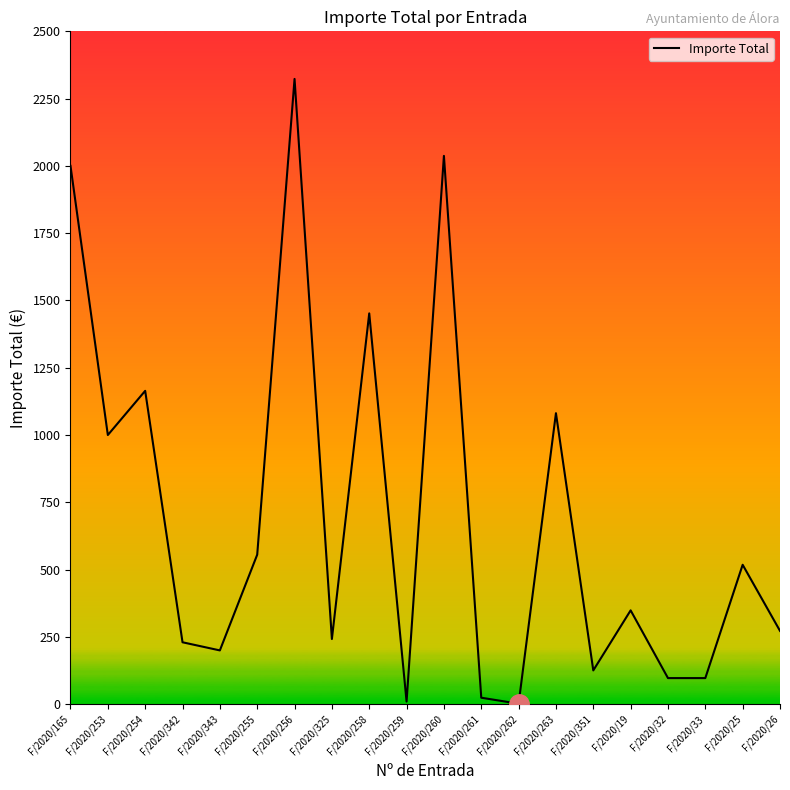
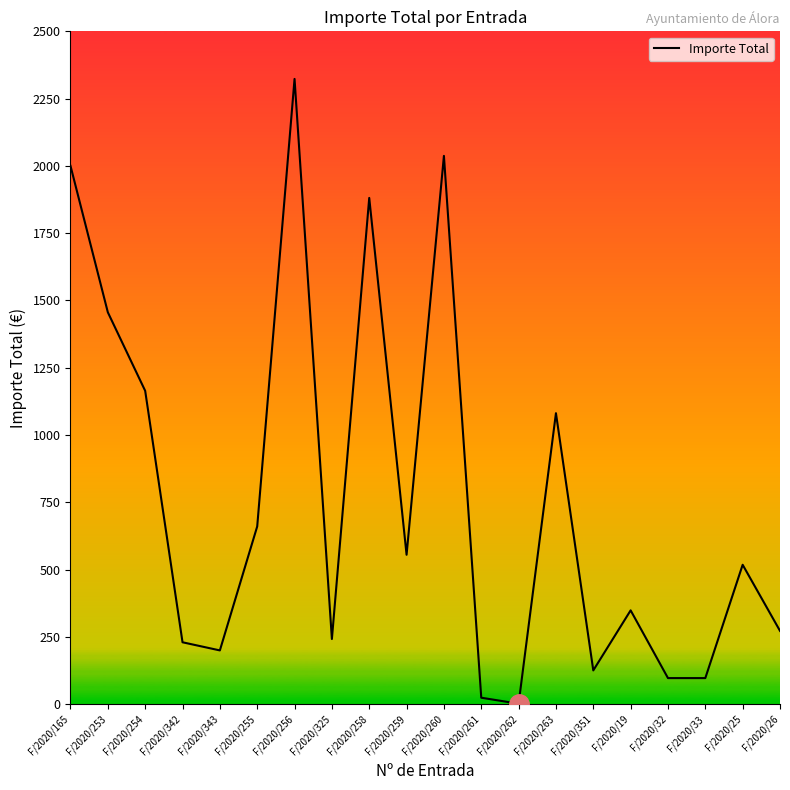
  {
    "Importe Total": {
      "F/2020/165": 2000,
-     "F/2020/253": 1000,
+     "F/2020/253": 1460,
      "F/2020/254": 1160,
      "F/2020/342": 230,
      "F/2020/343": 200,
-     "F/2020/255": 560,
+     "F/2020/255": 660,
      "F/2020/256": 2320,
      "F/2020/325": 240,
-     "F/2020/258": 1450,
-     "F/2020/259": 10,
+     "F/2020/258": 1880,
+     "F/2020/259": 560,
      "F/2020/260": 2040,
      "F/2020/261": 20,
      "F/2020/263": 1080,
      "F/2020/351": 130,
      "F/2020/19": 350,
      "F/2020/32": 100,
      "F/2020/33": 100,
      "F/2020/25": 520,
      "F/2020/26": 270
    }
  }
